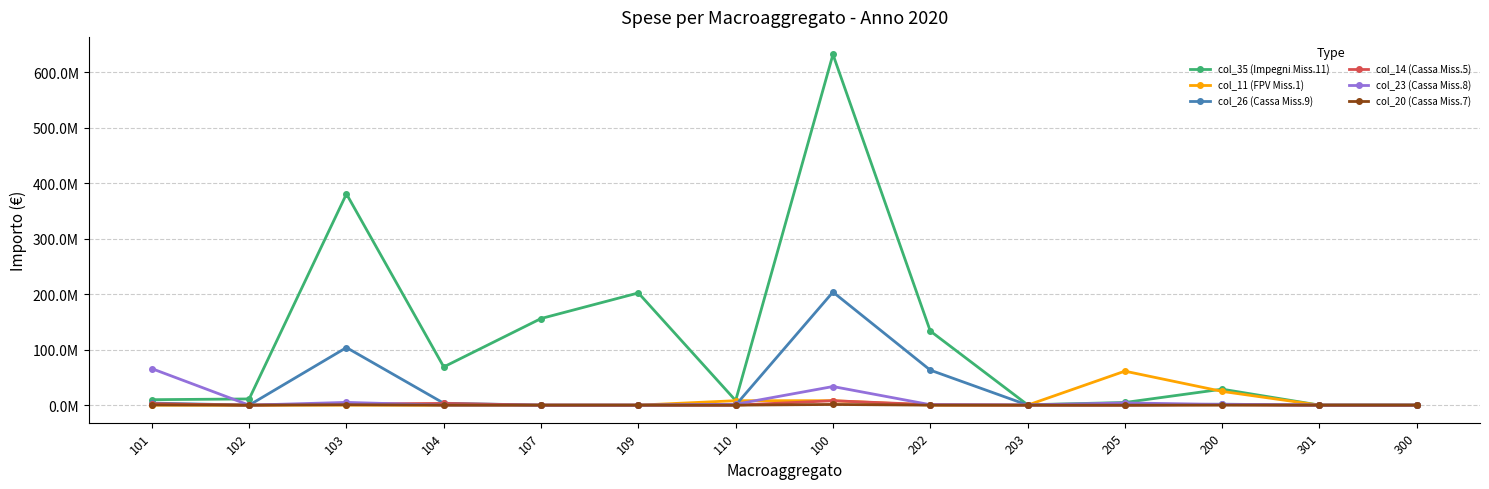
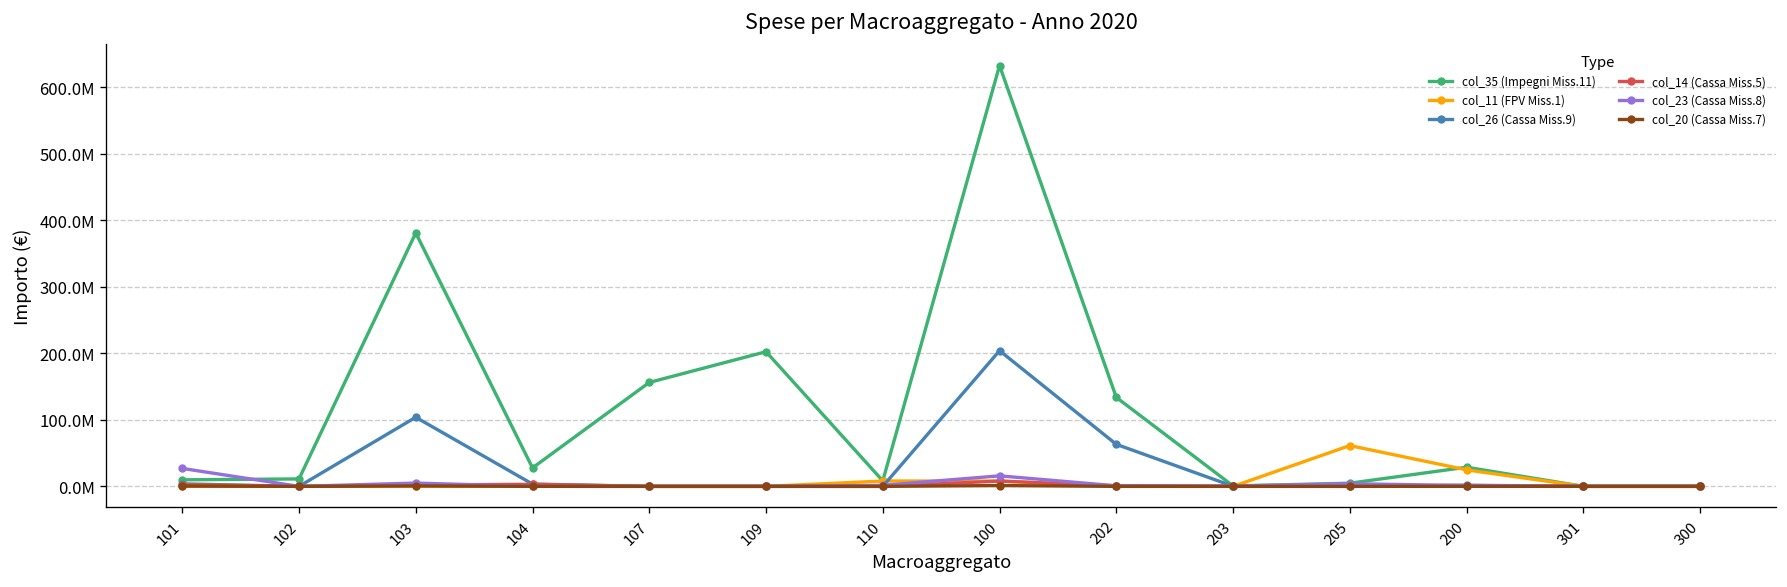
  {
    "col_35 (Impegni Miss.11)": {
      "101": 10000000,
      "102": 10000000,
      "103": 380000000,
-     "104": 70000000,
+     "104": 30000000,
      "107": 160000000,
      "109": 200000000,
      "100": 630000000,
      "202": 130000000
    },
    "col_11 (FPV Miss.1)": {
      "205": 60000000
    },
    "col_26 (Cassa Miss.9)": {
      "103": 100000000,
      "100": 200000000,
      "202": 60000000
    },
    "col_23 (Cassa Miss.8)": {
-     "101": 70000000,
-     "100": 30000000
+     "101": 30000000,
+     "100": 20000000
    },
    "col_20 (Cassa Miss.7)": {
      "100": 0
    }
  }
